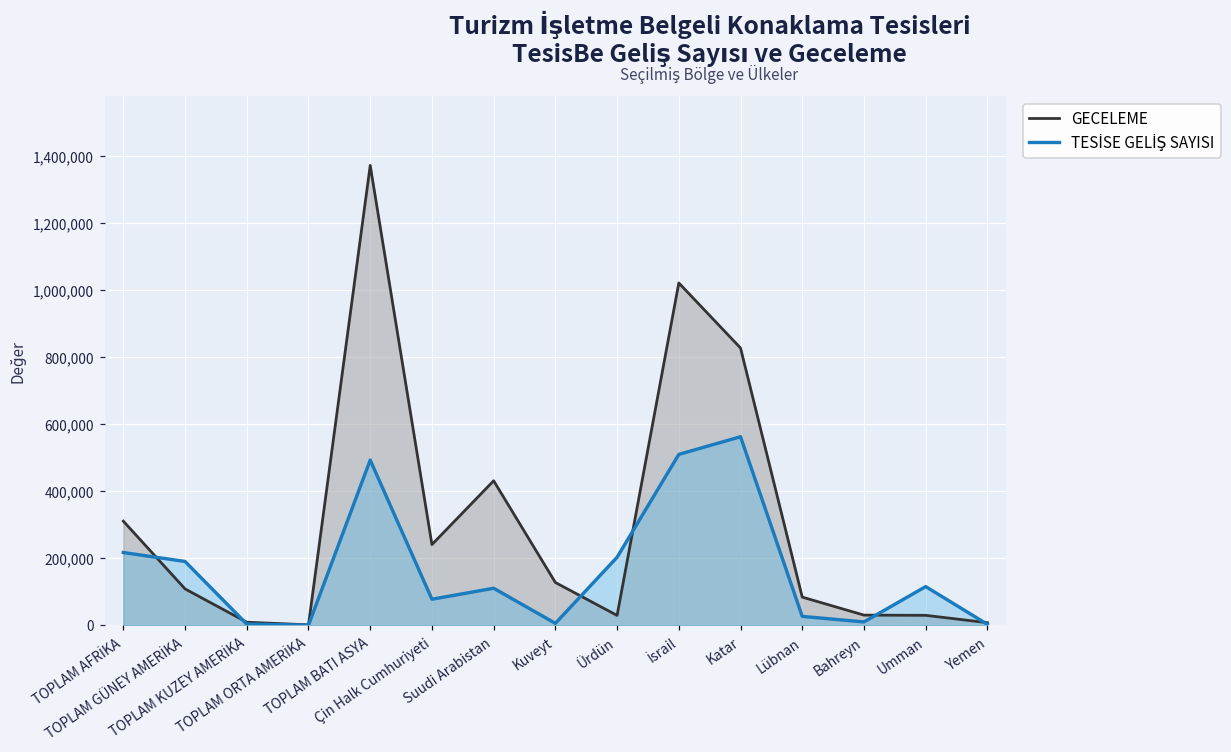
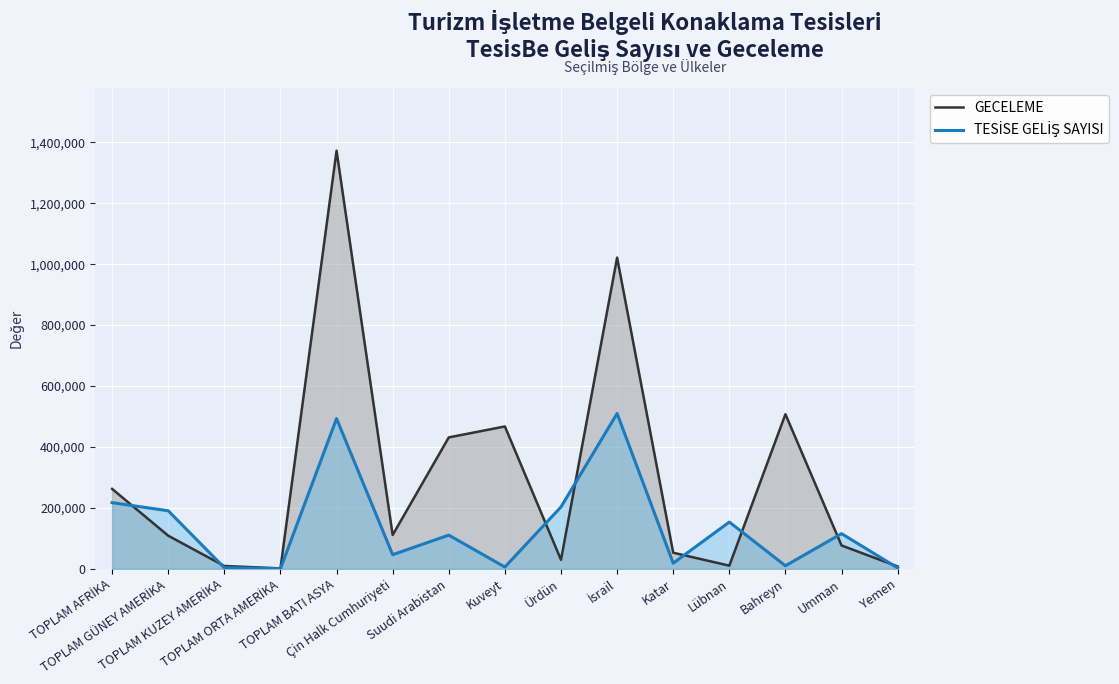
  {
    "GECELEME": {
-     "TOPLAM AFRİKA": "310,000",
+     "TOPLAM AFRİKA": "260,000",
      "TOPLAM GÜNEY AMERİKA": "110,000",
      "TOPLAM BATI ASYA": "1,370,000",
-     "Çin Halk Cumhuriyeti": "240,000",
+     "Çin Halk Cumhuriyeti": "110,000",
      "Suudi Arabistan": "430,000",
-     "Kuveyt": "130,000",
+     "Kuveyt": "470,000",
      "Ürdün": "30,000",
      "İsrail": "1,020,000",
-     "Katar": "830,000",
-     "Lübnan": "80,000",
-     "Bahreyn": "30,000",
-     "Umman": "30,000"
+     "Katar": "50,000",
+     "Lübnan": "10,000",
+     "Bahreyn": "510,000",
+     "Umman": "80,000"
    },
    "TESİSE GELİŞ SAYISI": {
      "TOPLAM AFRİKA": "220,000",
      "TOPLAM GÜNEY AMERİKA": "190,000",
      "TOPLAM BATI ASYA": "490,000",
-     "Çin Halk Cumhuriyeti": "80,000",
+     "Çin Halk Cumhuriyeti": "50,000",
      "Suudi Arabistan": "110,000",
      "Kuveyt": "10,000",
      "Ürdün": "200,000",
      "İsrail": "510,000",
-     "Katar": "560,000",
-     "Lübnan": "30,000",
+     "Katar": "20,000",
+     "Lübnan": "150,000",
      "Bahreyn": "10,000",
      "Umman": "120,000"
    }
  }
